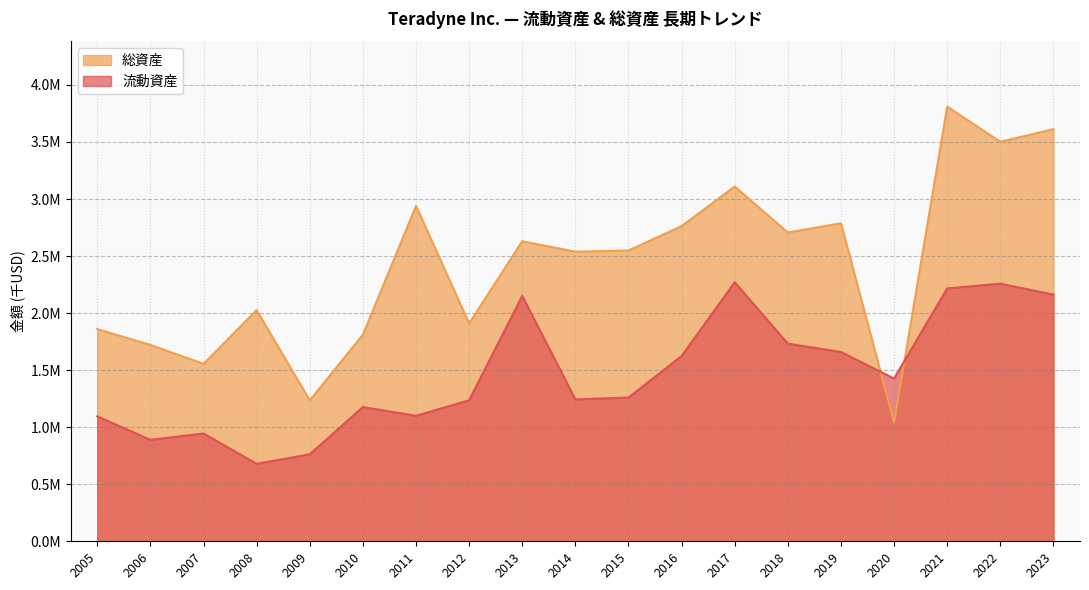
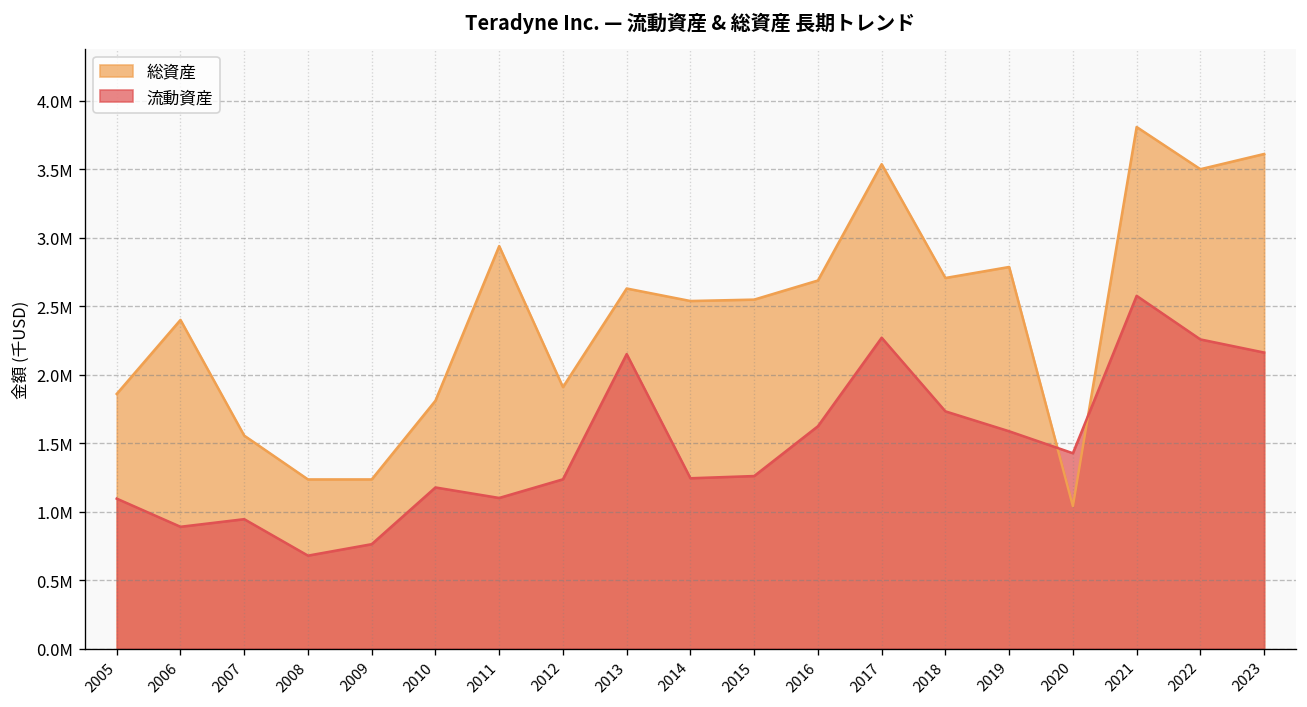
  {
    "総資産": {
      "2005": 1860000,
-     "2006": 1720000,
+     "2006": 2400000,
      "2007": 1560000,
-     "2008": 2030000,
+     "2008": 1240000,
      "2009": 1240000,
      "2010": 1810000,
      "2011": 2940000,
      "2012": 1910000,
      "2013": 2630000,
      "2014": 2540000,
      "2015": 2550000,
-     "2016": 2760000,
-     "2017": 3110000,
+     "2016": 2690000,
+     "2017": 3540000,
      "2018": 2710000,
      "2019": 2790000,
      "2020": 1040000,
      "2021": 3810000,
      "2022": 3500000,
      "2023": 3610000
    },
    "流動資産": {
      "2005": 1090000,
      "2006": 890000,
      "2007": 940000,
      "2008": 680000,
      "2009": 760000,
      "2010": 1180000,
      "2011": 1100000,
      "2012": 1240000,
      "2013": 2150000,
      "2014": 1240000,
      "2015": 1260000,
      "2016": 1620000,
      "2017": 2270000,
      "2018": 1730000,
-     "2019": 1660000,
+     "2019": 1590000,
      "2020": 1430000,
-     "2021": 2220000,
+     "2021": 2580000,
      "2022": 2260000,
      "2023": 2160000
    }
  }
